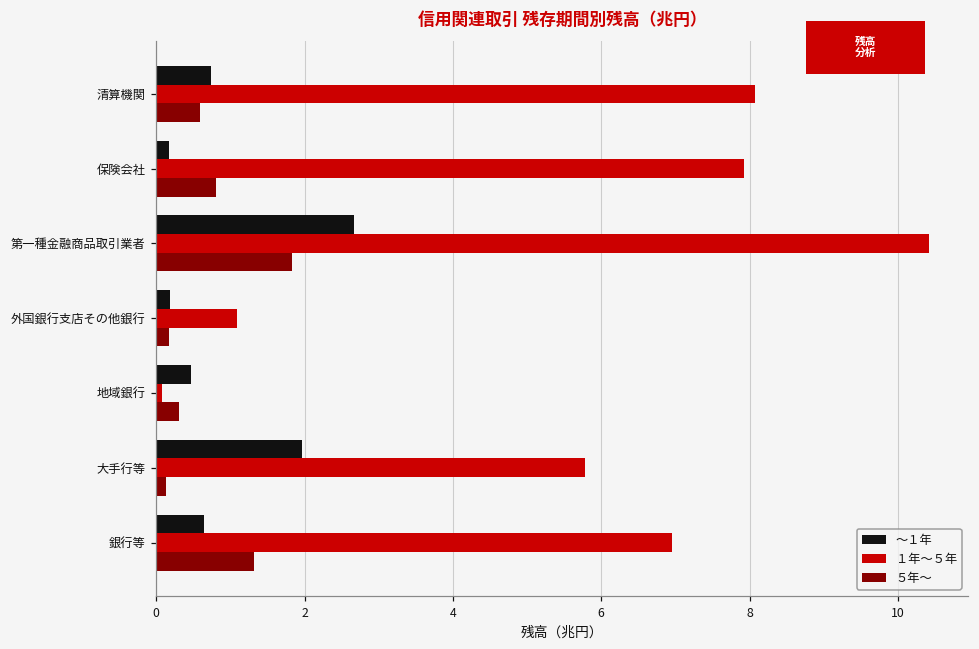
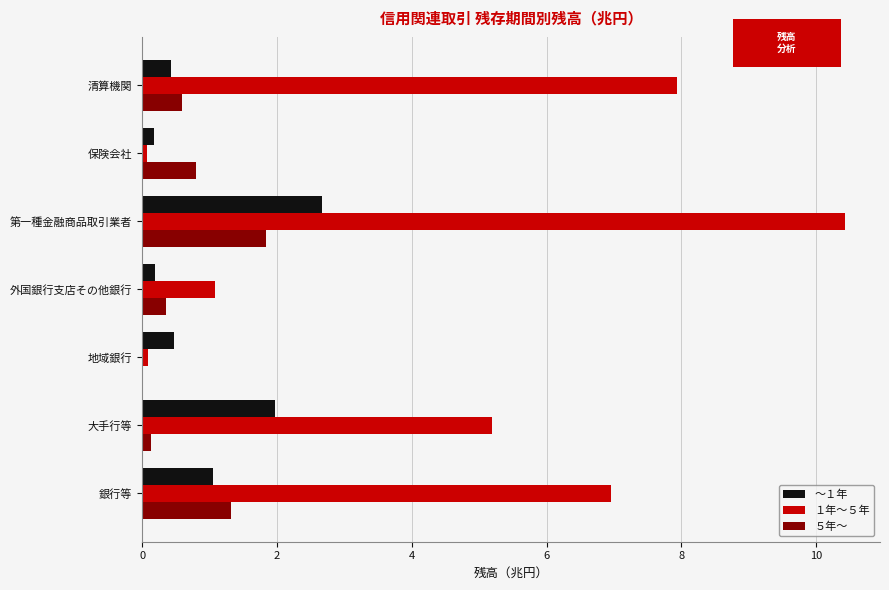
  {
    "～１年": {
-     "清算機関": 0.7,
+     "清算機関": 0.4,
      "保険会社": 0.2,
      "第一種金融商品取引業者": 2.7,
      "外国銀行支店その他銀行": 0.2,
      "地域銀行": 0.5,
      "大手行等": 2.0,
-     "銀行等": 0.6
+     "銀行等": 1.1
    },
    "１年～５年": {
-     "清算機関": 8.1,
-     "保険会社": 7.9,
+     "清算機関": 7.9,
+     "保険会社": 0.1,
      "第一種金融商品取引業者": 10.4,
      "外国銀行支店その他銀行": 1.1,
      "地域銀行": 0.1,
-     "大手行等": 5.8,
+     "大手行等": 5.2,
      "銀行等": 7.0
    },
    "５年～": {
      "清算機関": 0.6,
      "保険会社": 0.8,
      "第一種金融商品取引業者": 1.8,
-     "外国銀行支店その他銀行": 0.2,
-     "地域銀行": 0.3,
+     "外国銀行支店その他銀行": 0.4,
+     "地域銀行": 0.0,
      "大手行等": 0.1,
      "銀行等": 1.3
    }
  }
